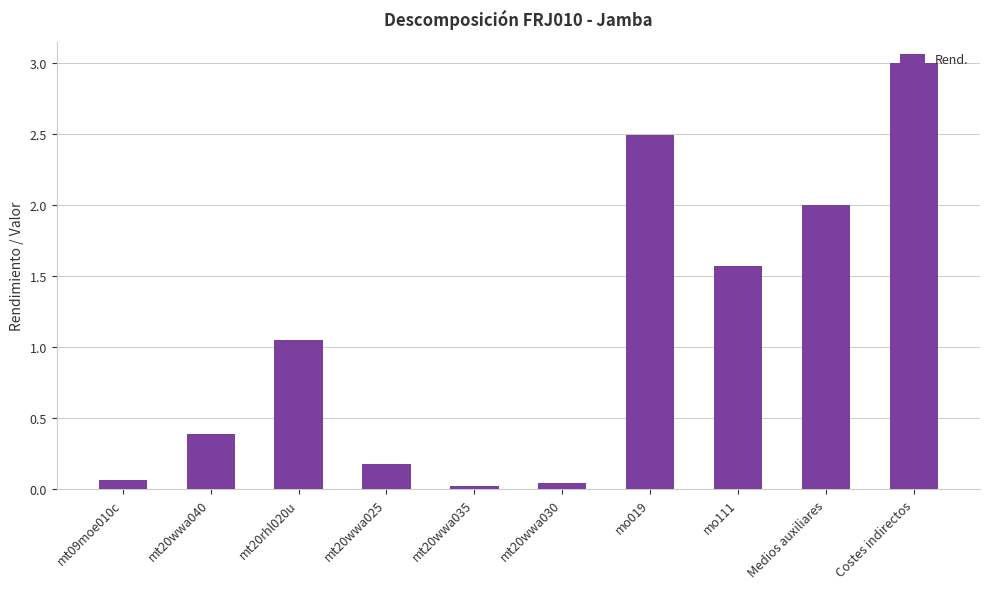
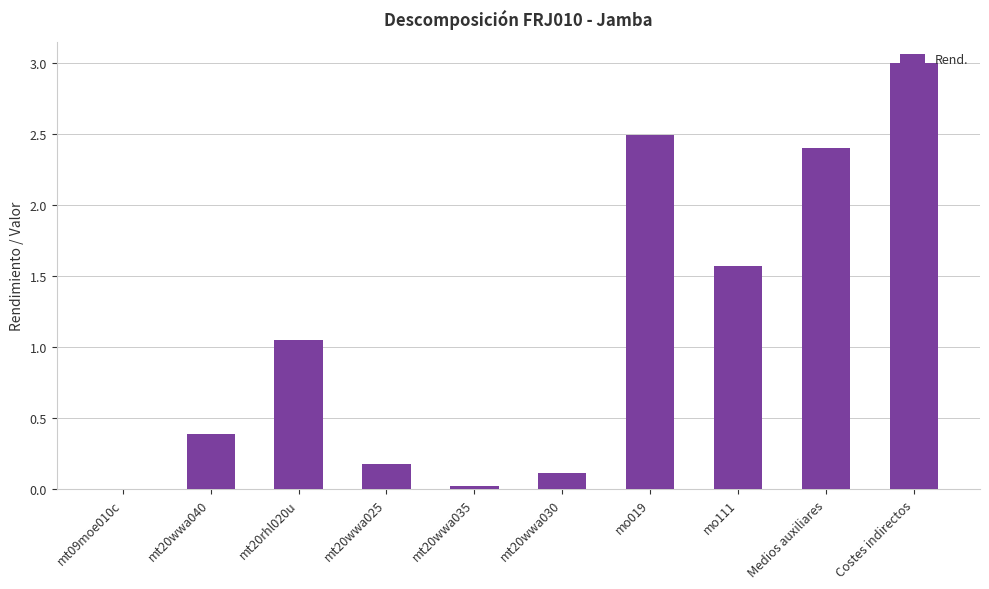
  {
-   "mt09moe010c": 0.07,
+   "mt09moe010c": 0.00,
    "mt20wwa040": 0.39,
    "mt20rhl020u": 1.05,
    "mt20wwa025": 0.18,
    "mt20wwa035": 0.02,
-   "mt20wwa030": 0.04,
+   "mt20wwa030": 0.11,
    "mo019": 2.49,
    "mo111": 1.57,
-   "Medios auxiliares": 2.0,
+   "Medios auxiliares": 2.4,
    "Costes indirectos": 3.00
  }
